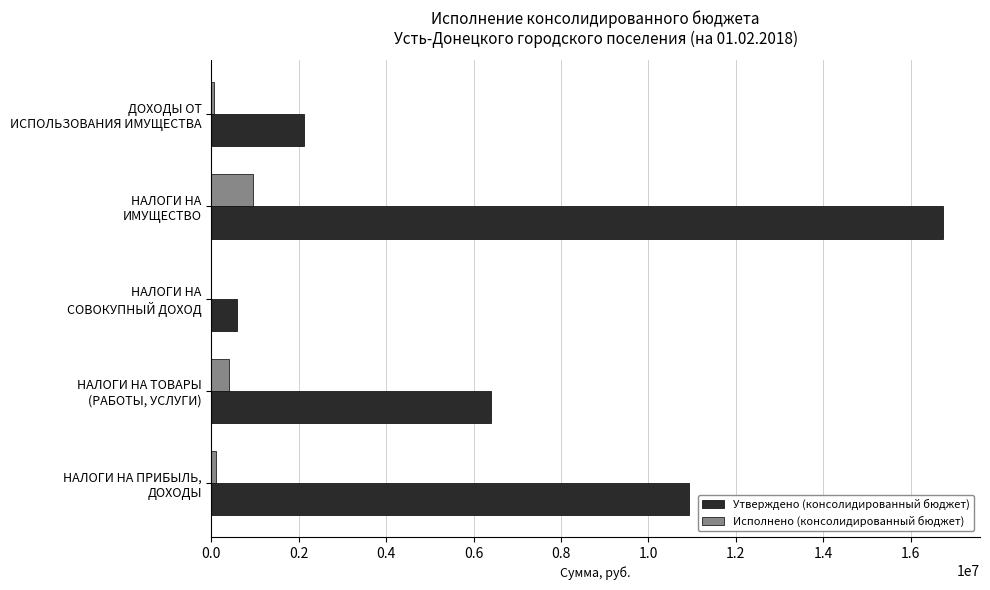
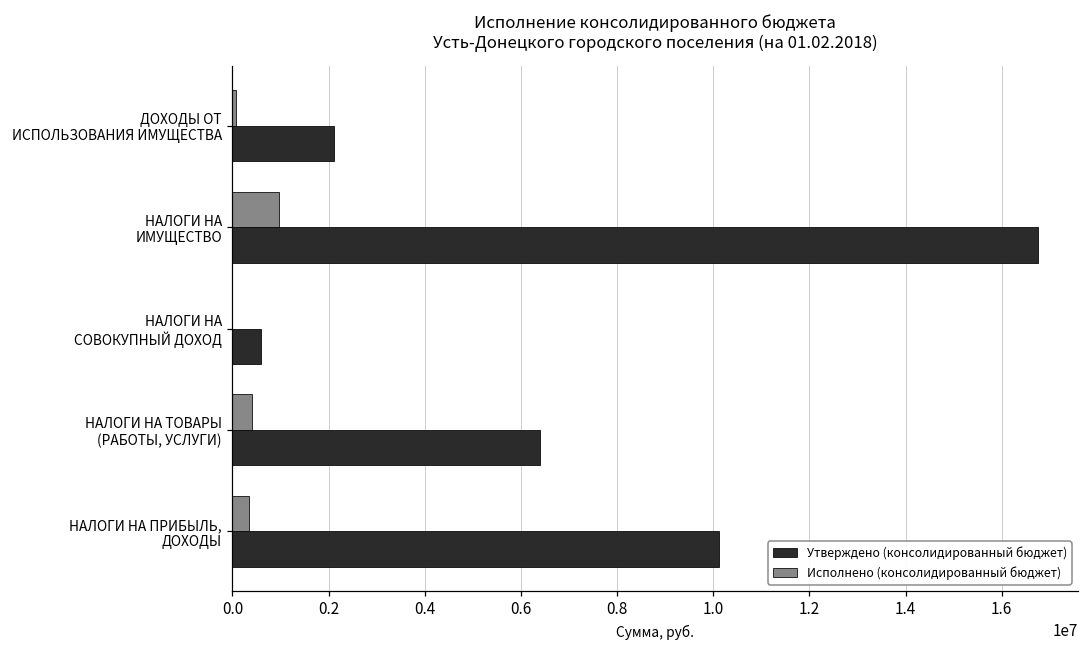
  {
    "Утверждено (консолидированный бюджет)": {
      "ДОХОДЫ ОТ ИСПОЛЬЗОВАНИЯ ИМУЩЕСТВА": 2100000,
      "НАЛОГИ НА ИМУЩЕСТВО": 16800000,
      "НАЛОГИ НА СОВОКУПНЫЙ ДОХОД": 600000,
      "НАЛОГИ НА ТОВАРЫ (РАБОТЫ, УСЛУГИ)": 6400000,
-     "НАЛОГИ НА ПРИБЫЛЬ, ДОХОДЫ": 10900000
+     "НАЛОГИ НА ПРИБЫЛЬ, ДОХОДЫ": 10100000
    },
    "Исполнено (консолидированный бюджет)": {
      "ДОХОДЫ ОТ ИСПОЛЬЗОВАНИЯ ИМУЩЕСТВА": 100000,
      "НАЛОГИ НА ИМУЩЕСТВО": 1000000,
      "НАЛОГИ НА ТОВАРЫ (РАБОТЫ, УСЛУГИ)": 400000,
-     "НАЛОГИ НА ПРИБЫЛЬ, ДОХОДЫ": 100000
+     "НАЛОГИ НА ПРИБЫЛЬ, ДОХОДЫ": 300000
    }
  }
